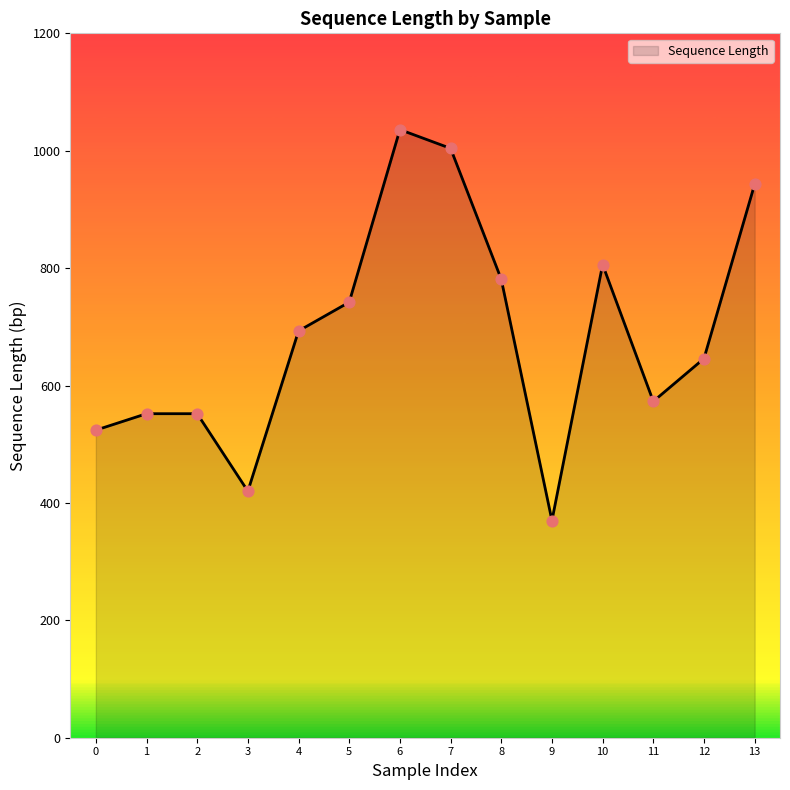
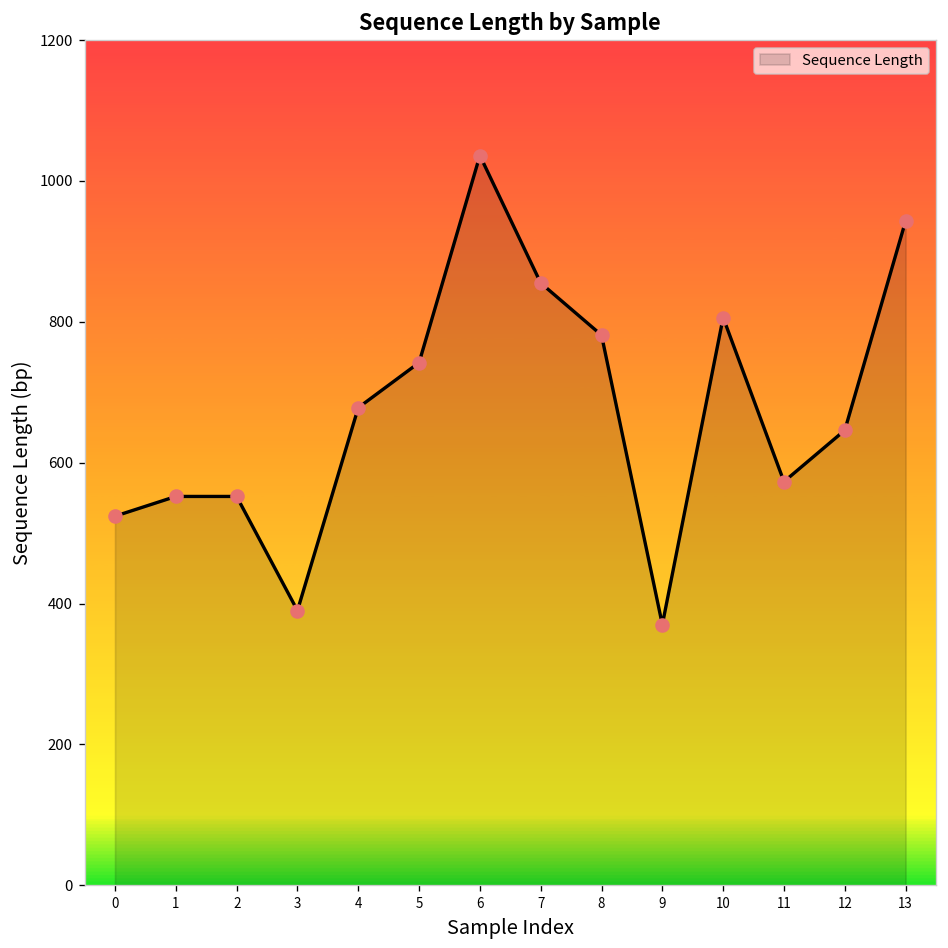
  {
    "0": 520,
    "1": 550,
    "2": 550,
-   "3": 420,
-   "4": 690,
+   "3": 390,
+   "4": 680,
    "5": 740,
    "6": 1040,
-   "7": 1000,
+   "7": 860,
    "8": 780,
    "9": 370,
    "10": 810,
    "11": 570,
    "12": 650,
    "13": 940
  }
